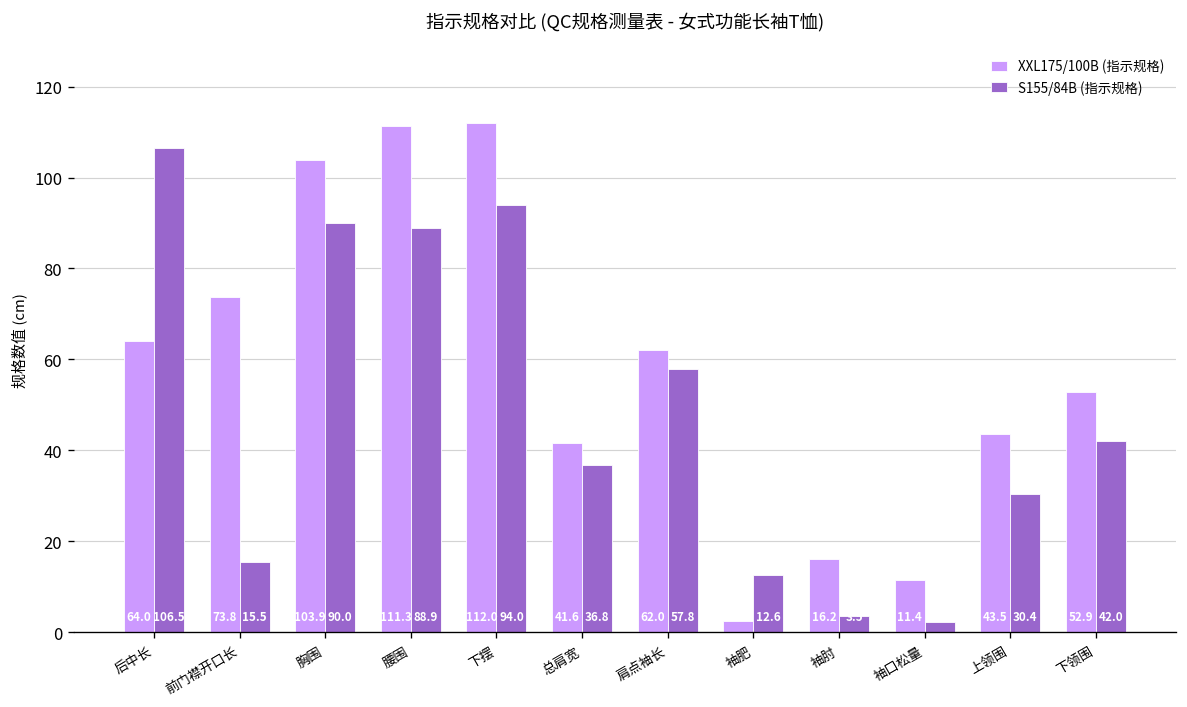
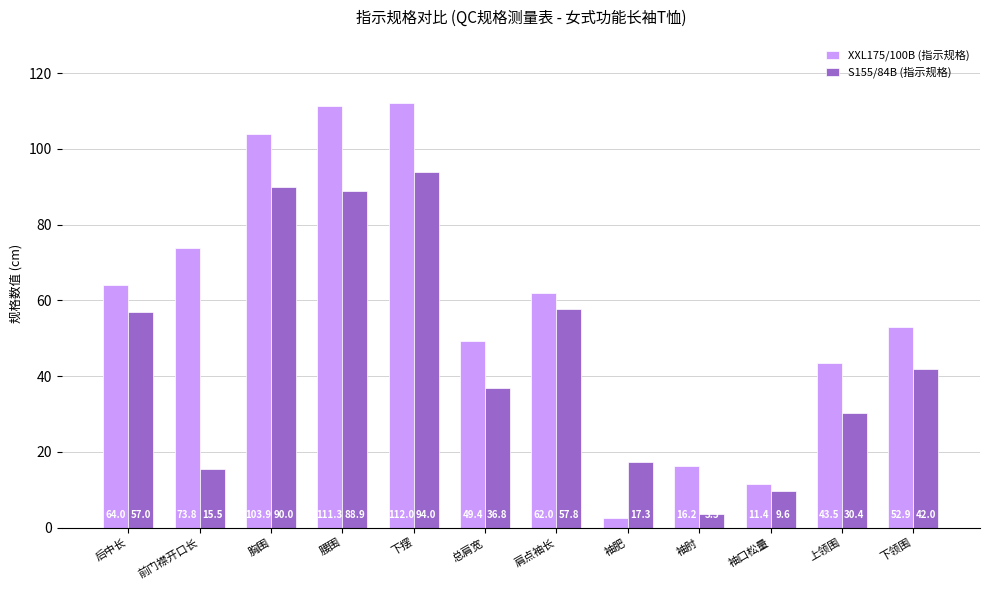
  {
    "XXL175/100B (指示规格)": {
      "后中长": 64.0,
      "前门襟开口长": 73.8,
      "胸围": 103.9,
      "腰围": 111.3,
      "下摆": 112.0,
-     "总肩宽": 41.6,
+     "总肩宽": 49.4,
      "肩点袖长": 62.0,
      "袖肘": 16.2,
      "袖口松量": 11.4,
      "上领围": 43.5,
      "下领围": 52.9
    },
    "S155/84B (指示规格)": {
-     "后中长": 106.5,
+     "后中长": 57.0,
      "前门襟开口长": 15.5,
      "胸围": 90.0,
      "腰围": 88.9,
      "下摆": 94.0,
      "总肩宽": 36.8,
      "肩点袖长": 57.8,
-     "袖肥": 12.6,
+     "袖肥": 17.3,
      "袖肘": 3.5,
-     "袖口松量": 2,
+     "袖口松量": 10,
      "上领围": 30.4,
      "下领围": 42.0
    }
  }
